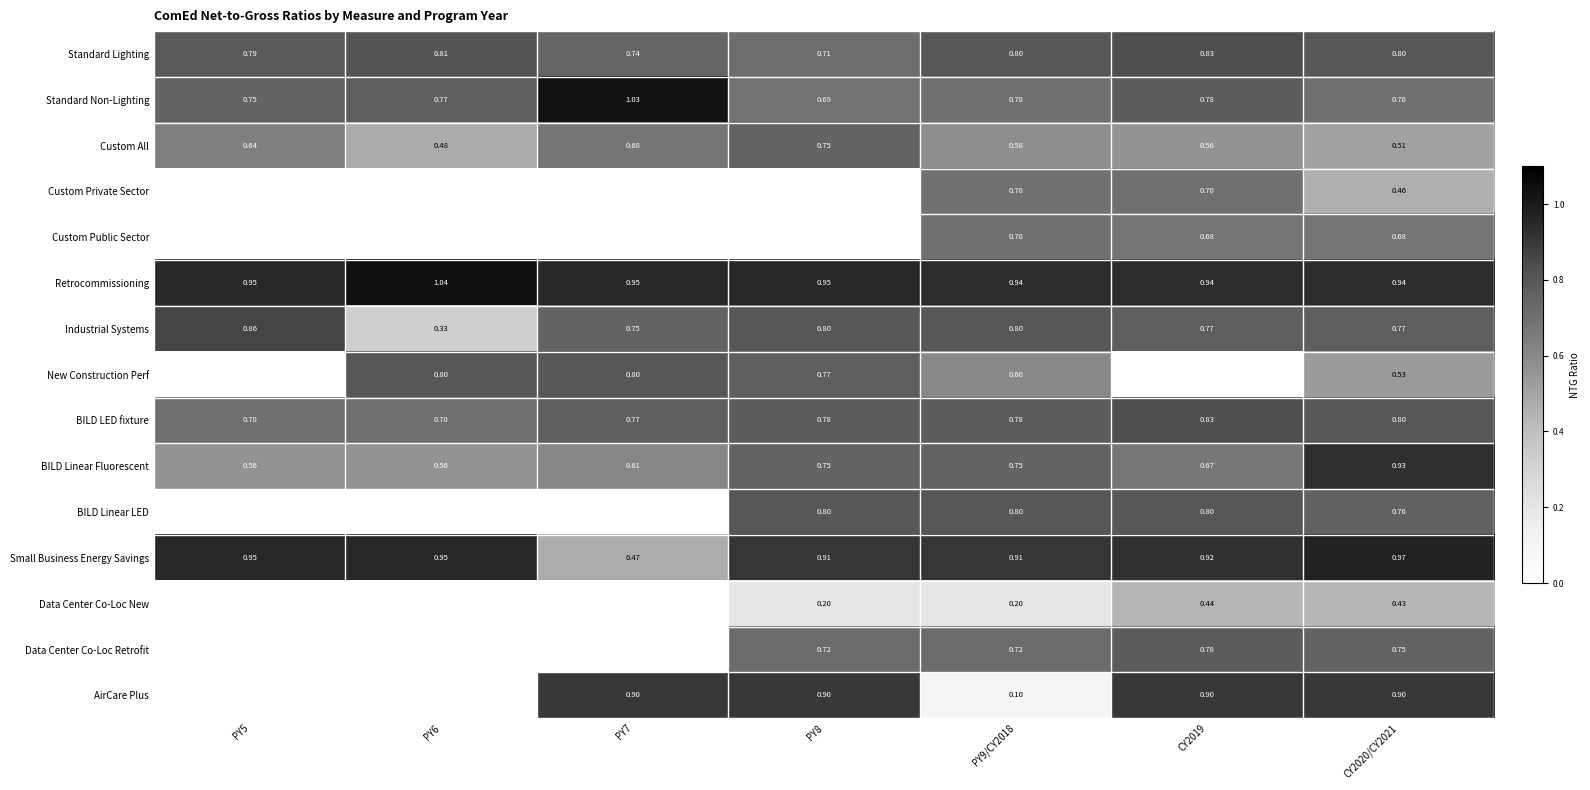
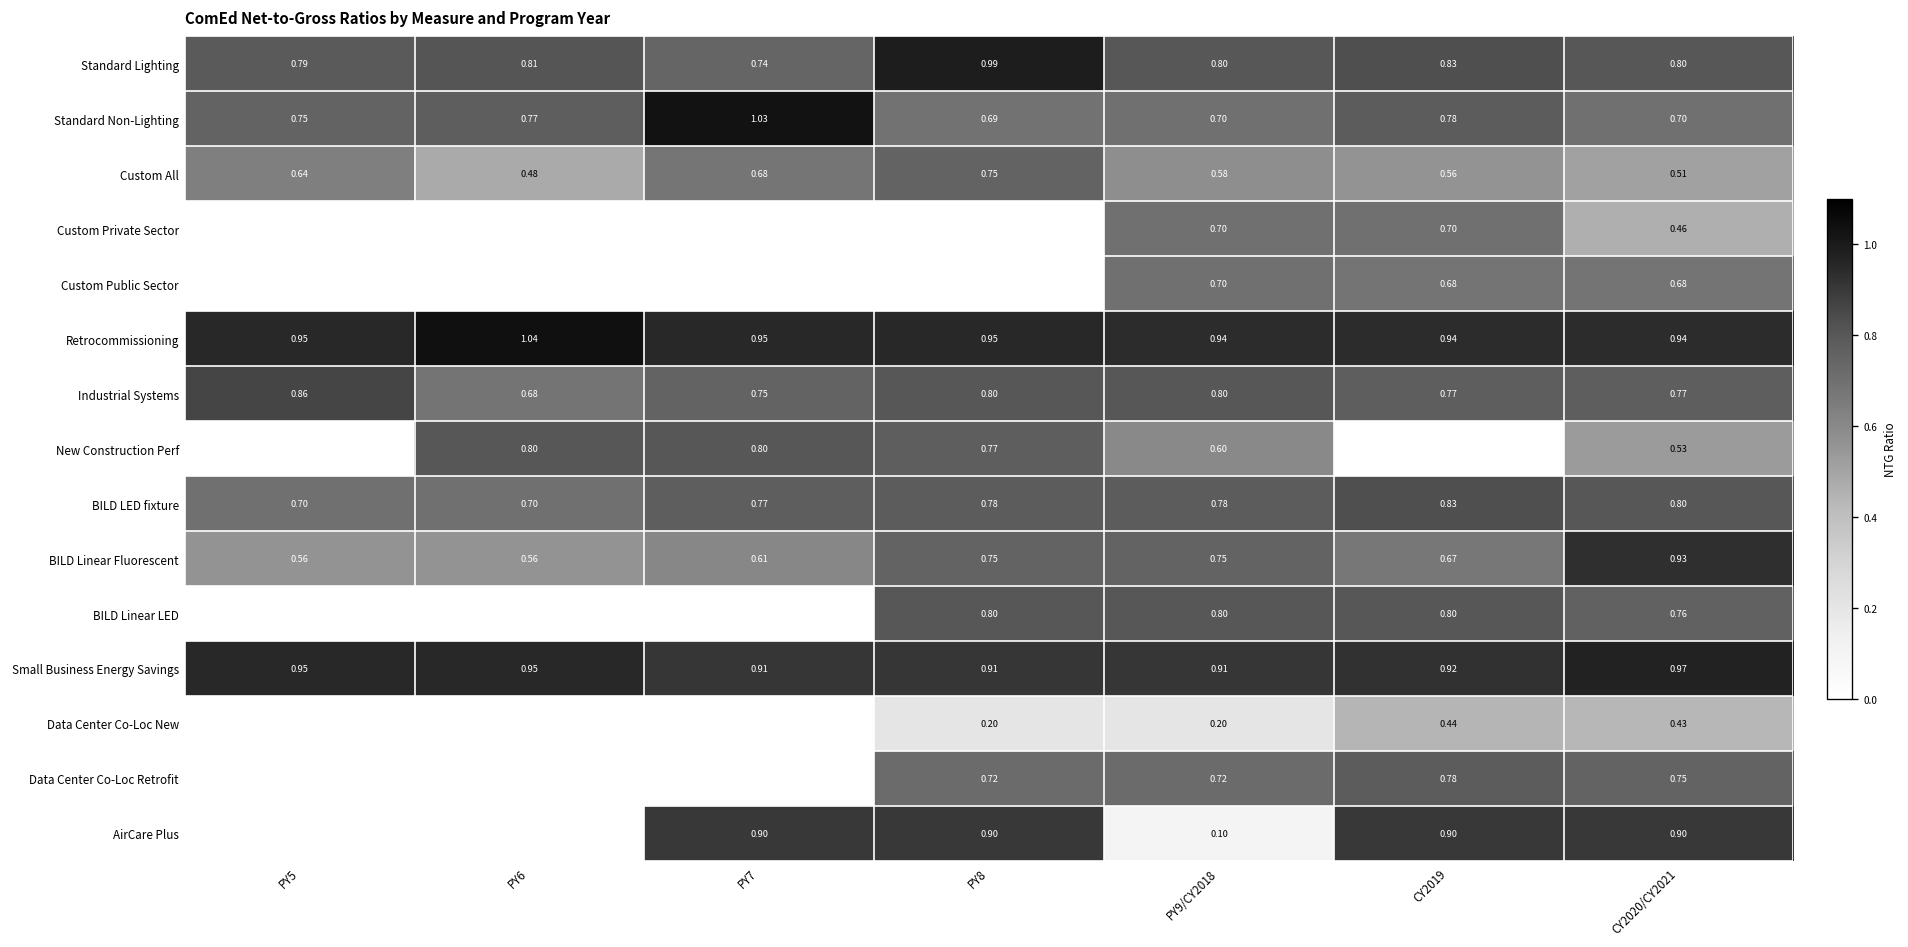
  {
    "Standard Lighting": {
      "PY5": 0.79,
      "PY6": 0.81,
      "PY7": 0.74,
-     "PY8": 0.71,
+     "PY8": 0.99,
      "PY9/CY2018": 0.80,
      "CY2019": 0.83,
      "CY2020/CY2021": 0.80
    },
    "Standard Non-Lighting": {
      "PY5": 0.75,
      "PY6": 0.77,
      "PY7": 1.03,
      "PY8": 0.69,
      "PY9/CY2018": 0.70,
      "CY2019": 0.78,
      "CY2020/CY2021": 0.70
    },
    "Custom All": {
      "PY5": 0.64,
      "PY6": 0.48,
      "PY7": 0.68,
      "PY8": 0.75,
      "PY9/CY2018": 0.58,
      "CY2019": 0.56,
      "CY2020/CY2021": 0.51
    },
    "Custom Private Sector": {
      "PY9/CY2018": 0.70,
      "CY2019": 0.70,
      "CY2020/CY2021": 0.46
    },
    "Custom Public Sector": {
      "PY9/CY2018": 0.70,
      "CY2019": 0.68,
      "CY2020/CY2021": 0.68
    },
    "Retrocommissioning": {
      "PY5": 0.95,
      "PY6": 1.04,
      "PY7": 0.95,
      "PY8": 0.95,
      "PY9/CY2018": 0.94,
      "CY2019": 0.94,
      "CY2020/CY2021": 0.94
    },
    "Industrial Systems": {
      "PY5": 0.86,
-     "PY6": 0.33,
+     "PY6": 0.68,
      "PY7": 0.75,
      "PY8": 0.80,
      "PY9/CY2018": 0.80,
      "CY2019": 0.77,
      "CY2020/CY2021": 0.77
    },
    "New Construction Perf": {
      "PY6": 0.80,
      "PY7": 0.80,
      "PY8": 0.77,
      "PY9/CY2018": 0.60,
      "CY2020/CY2021": 0.53
    },
    "BILD LED fixture": {
      "PY5": 0.70,
      "PY6": 0.70,
      "PY7": 0.77,
      "PY8": 0.78,
      "PY9/CY2018": 0.78,
      "CY2019": 0.83,
      "CY2020/CY2021": 0.80
    },
    "BILD Linear Fluorescent": {
      "PY5": 0.56,
      "PY6": 0.56,
      "PY7": 0.61,
      "PY8": 0.75,
      "PY9/CY2018": 0.75,
      "CY2019": 0.67,
      "CY2020/CY2021": 0.93
    },
    "BILD Linear LED": {
      "PY8": 0.80,
      "PY9/CY2018": 0.80,
      "CY2019": 0.80,
      "CY2020/CY2021": 0.76
    },
    "Small Business Energy Savings": {
      "PY5": 0.95,
      "PY6": 0.95,
-     "PY7": 0.47,
+     "PY7": 0.91,
      "PY8": 0.91,
      "PY9/CY2018": 0.91,
      "CY2019": 0.92,
      "CY2020/CY2021": 0.97
    },
    "Data Center Co-Loc New": {
      "PY8": 0.20,
      "PY9/CY2018": 0.20,
      "CY2019": 0.44,
      "CY2020/CY2021": 0.43
    },
    "Data Center Co-Loc Retrofit": {
      "PY8": 0.72,
      "PY9/CY2018": 0.72,
      "CY2019": 0.78,
      "CY2020/CY2021": 0.75
    },
    "AirCare Plus": {
      "PY7": 0.90,
      "PY8": 0.90,
      "PY9/CY2018": 0.10,
      "CY2019": 0.90,
      "CY2020/CY2021": 0.90
    }
  }
